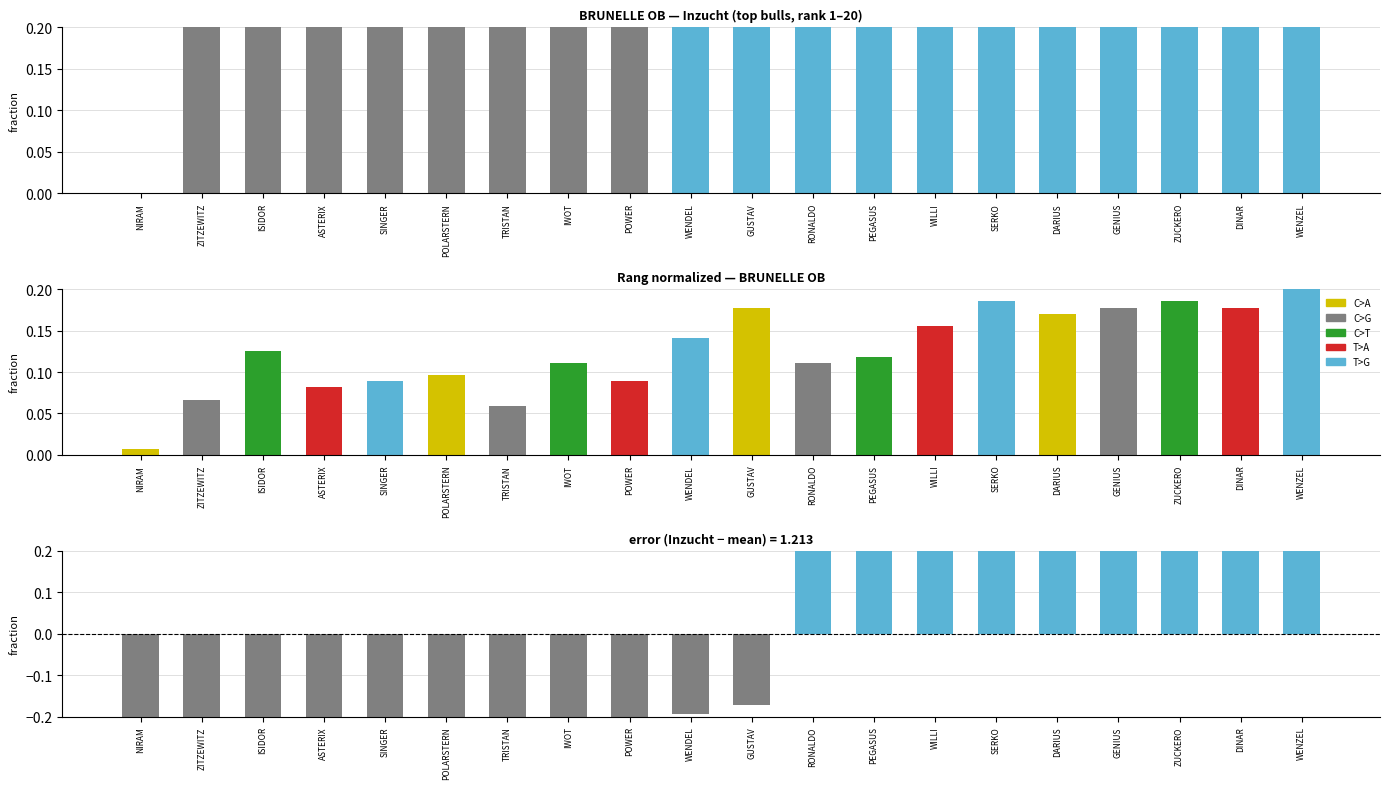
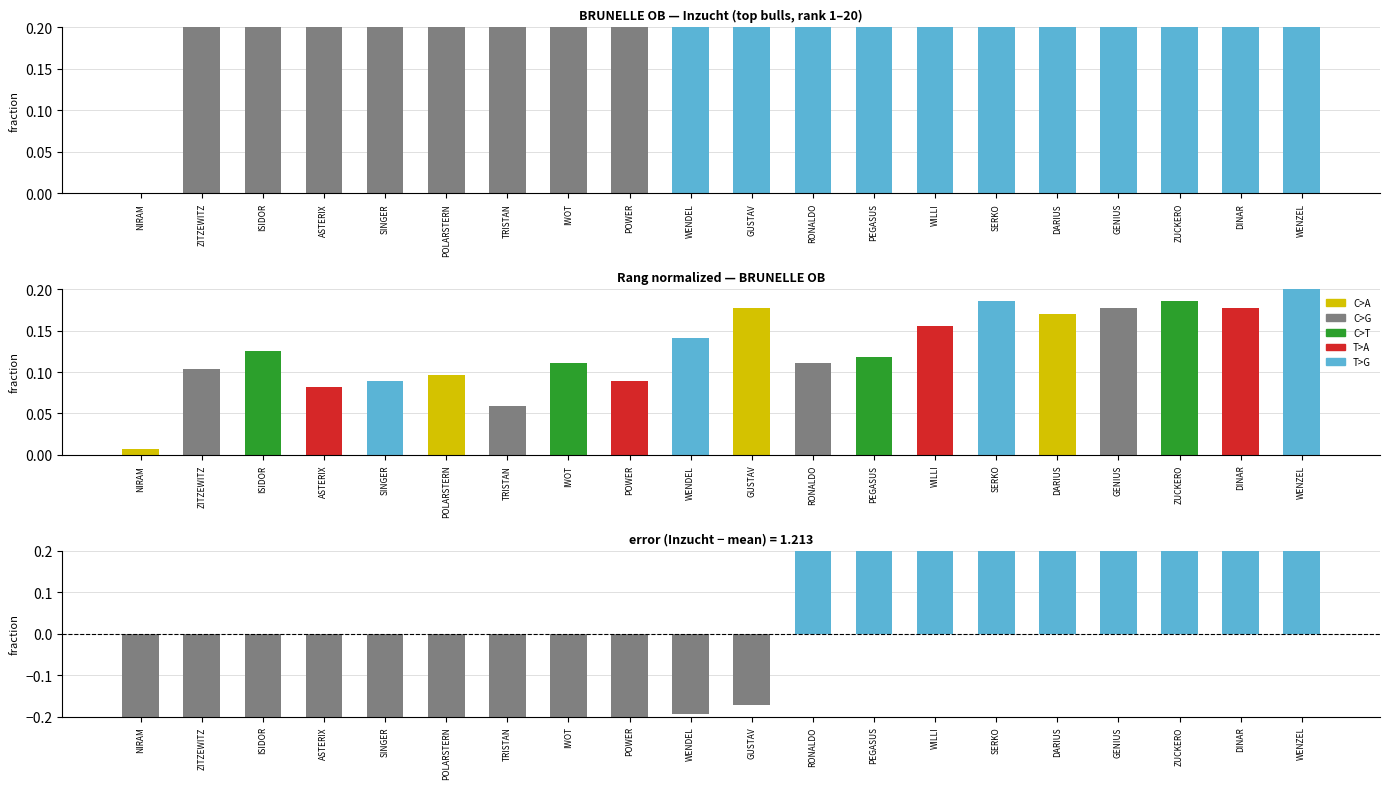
  {
    "BRUNELLE OB — Inzucht (top bulls, rank 1–20)": {
      "NIRAM": 0.00
    },
    "Rang normalized — BRUNELLE OB": {
      "NIRAM": 0.01,
-     "ZITZEWITZ": 0.07,
+     "ZITZEWITZ": 0.10,
      "ISIDOR": 0.13,
      "ASTERIX": 0.08,
      "SINGER": 0.09,
      "POLARSTERN": 0.10,
      "TRISTAN": 0.06,
      "IWOT": 0.11,
      "POWER": 0.09,
      "WENDEL": 0.14,
      "GUSTAV": 0.18,
      "RONALDO": 0.11,
      "PEGASUS": 0.12,
      "WILLI": 0.16,
      "SERKO": 0.19,
      "DARIUS": 0.17,
      "GENIUS": 0.18,
      "ZUCKERO": 0.19,
      "DINAR": 0.18,
      "WENZEL": 0.20
    },
    "error (Inzucht − mean) = 1.213": {
      "WENDEL": -0.19,
      "GUSTAV": -0.17
    }
  }
